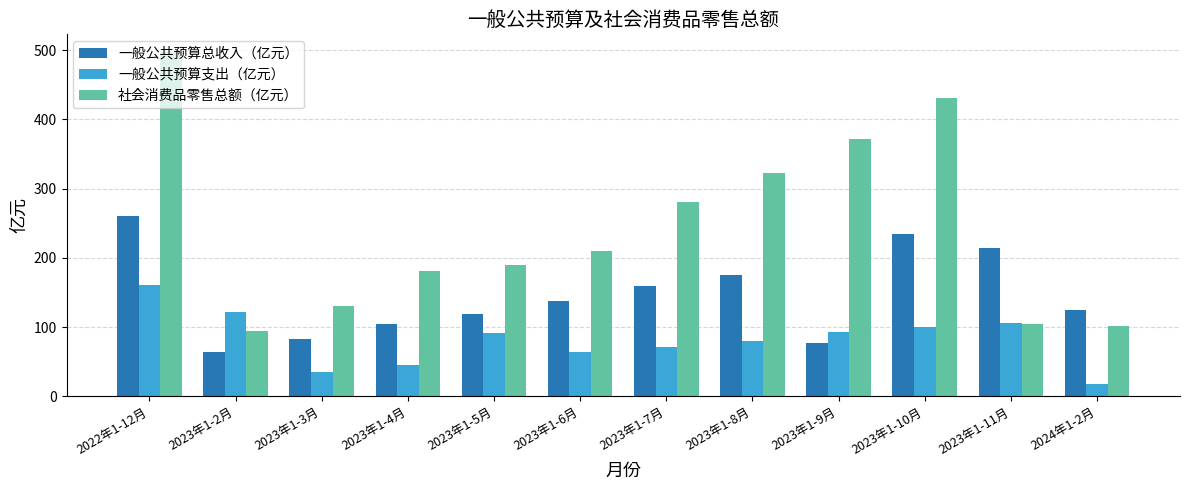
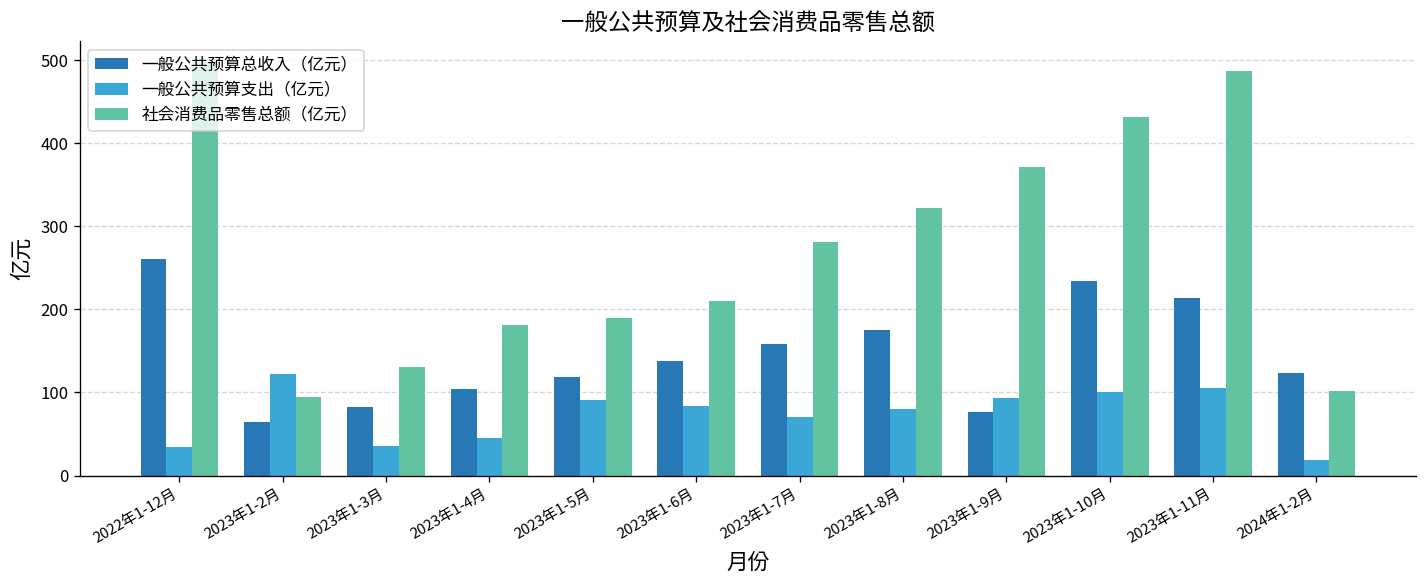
  {
    "一般公共预算总收入（亿元）": {
      "2022年1-12月": 260,
      "2023年1-2月": 60,
      "2023年1-3月": 80,
      "2023年1-4月": 100,
      "2023年1-5月": 120,
      "2023年1-6月": 140,
      "2023年1-7月": 160,
      "2023年1-8月": 180,
      "2023年1-9月": 80,
      "2023年1-10月": 230,
      "2023年1-11月": 210,
      "2024年1-2月": 120
    },
    "一般公共预算支出（亿元）": {
-     "2022年1-12月": 160,
+     "2022年1-12月": 30,
      "2023年1-2月": 120,
      "2023年1-3月": 40,
      "2023年1-4月": 40,
      "2023年1-5月": 90,
-     "2023年1-6月": 60,
+     "2023年1-6月": 80,
      "2023年1-7月": 70,
      "2023年1-8月": 80,
      "2023年1-9月": 90,
      "2023年1-10月": 100,
      "2023年1-11月": 110,
      "2024年1-2月": 20
    },
    "社会消费品零售总额（亿元）": {
      "2023年1-2月": 90,
      "2023年1-3月": 130,
      "2023年1-4月": 180,
      "2023年1-5月": 190,
      "2023年1-6月": 210,
      "2023年1-7月": 280,
      "2023年1-8月": 320,
      "2023年1-9月": 370,
      "2023年1-10月": 430,
-     "2023年1-11月": 100,
+     "2023年1-11月": 490,
      "2024年1-2月": 100
    }
  }
